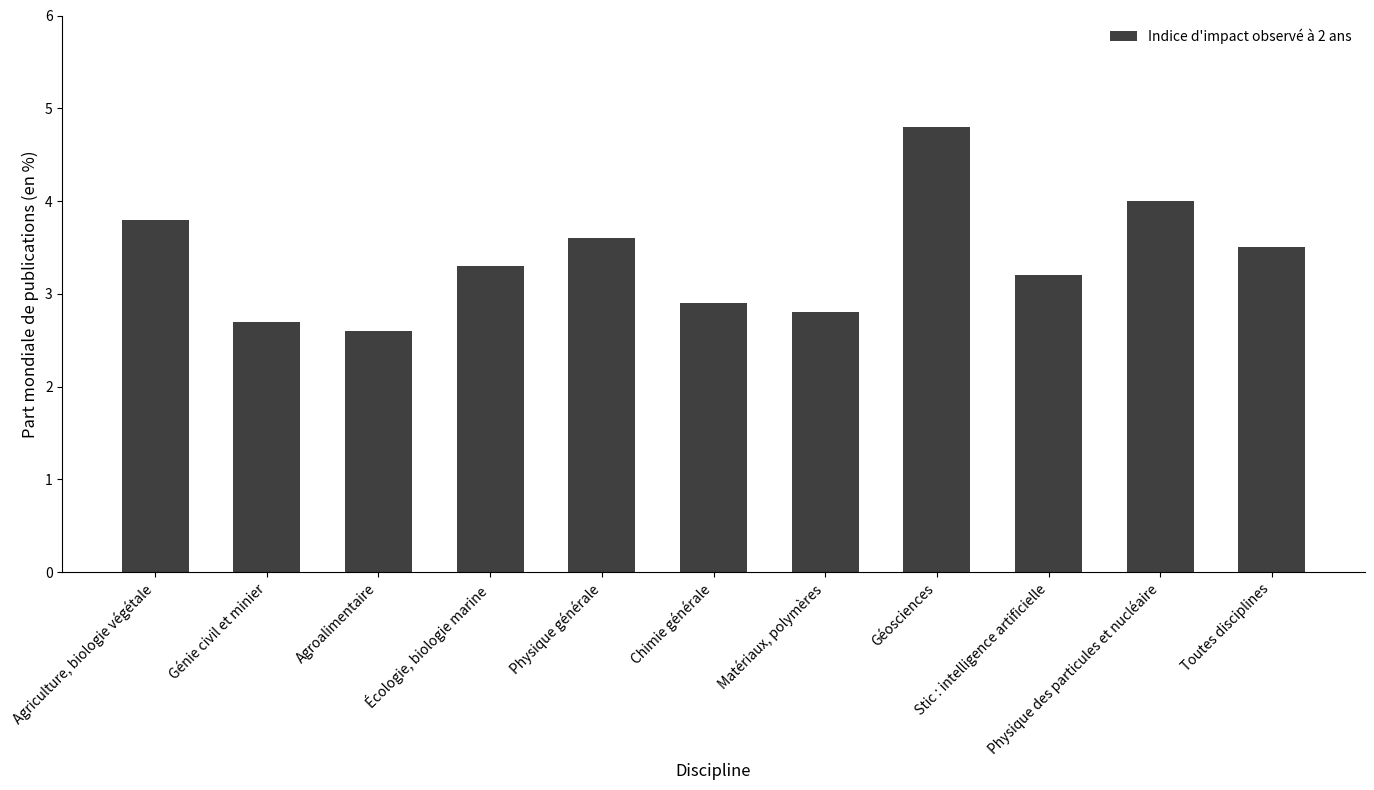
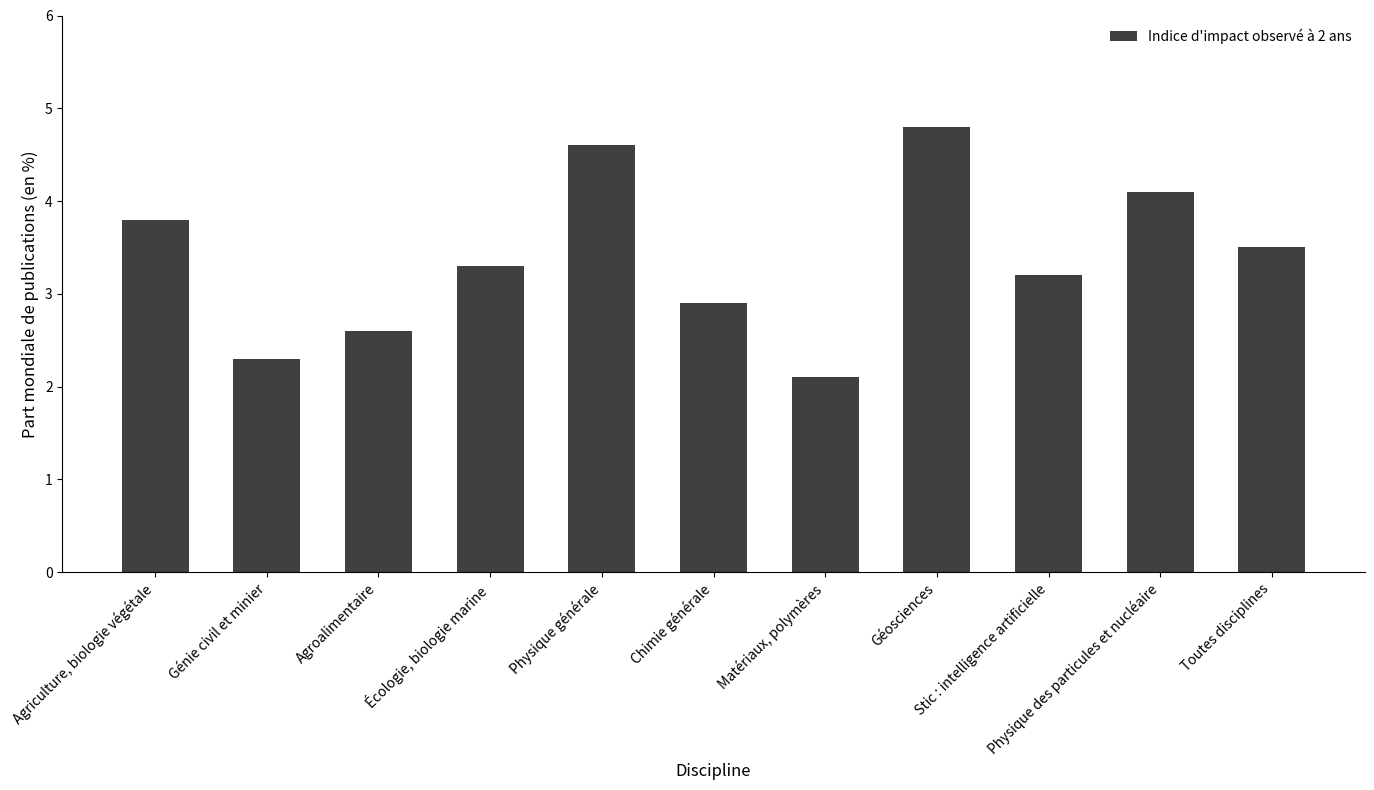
  {
    "Agriculture, biologie végétale": 3.8,
-   "Génie civil et minier": 2.7,
+   "Génie civil et minier": 2.3,
    "Agroalimentaire": 2.6,
    "Écologie, biologie marine": 3.3,
-   "Physique générale": 3.6,
+   "Physique générale": 4.6,
    "Chimie générale": 2.9,
-   "Matériaux, polymères": 2.8,
+   "Matériaux, polymères": 2.1,
    "Géosciences": 4.8,
    "Stic : intelligence artificielle": 3.2,
-   "Physique des particules et nucléaire": 4.0,
+   "Physique des particules et nucléaire": 4.1,
    "Toutes disciplines": 3.5
  }
